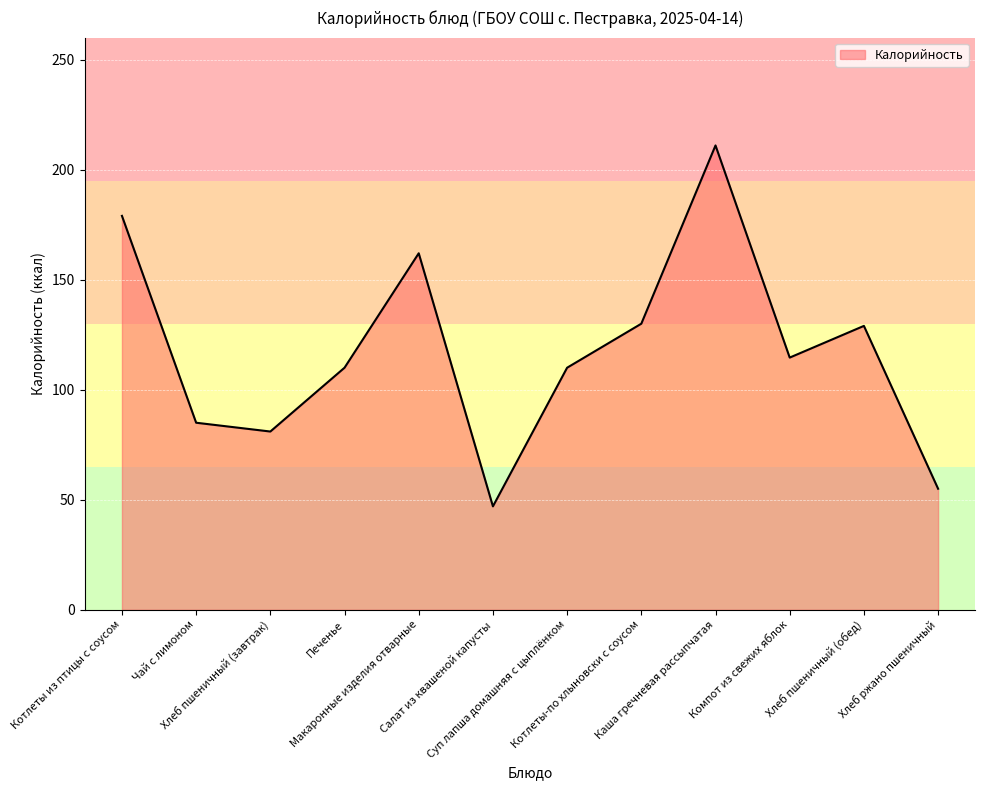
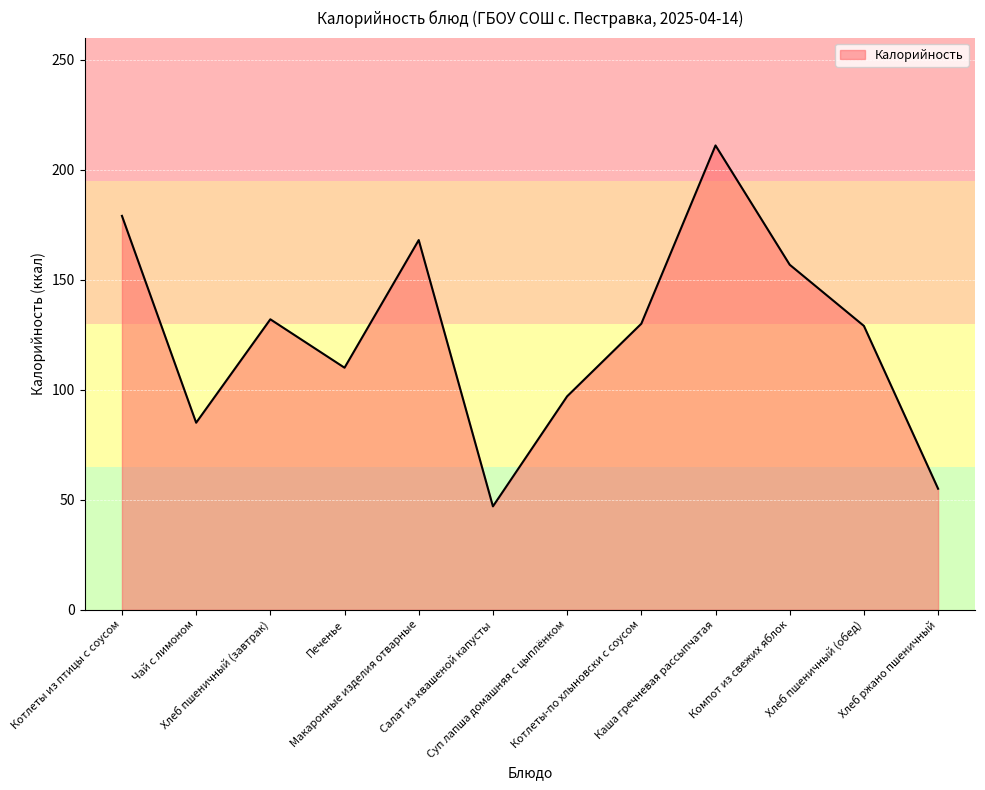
  {
    "Котлеты из птицы с соусом": 179,
    "Чай с лимоном": 85,
-   "Хлеб пшеничный (завтрак)": 81,
+   "Хлеб пшеничный (завтрак)": 132,
    "Печенье": 110,
-   "Макаронные изделия отварные": 162,
+   "Макаронные изделия отварные": 168,
    "Салат из квашеной капусты": 47,
-   "Суп лапша домашняя с цыплёнком": 110,
+   "Суп лапша домашняя с цыплёнком": 97,
    "Котлеты-по хлыновски с соусом": 130,
    "Каша гречневая рассыпчатая": 211,
-   "Компот из свежих яблок": 115,
+   "Компот из свежих яблок": 157,
    "Хлеб пшеничный (обед)": 129,
    "Хлеб ржано пшеничный": 55
  }
